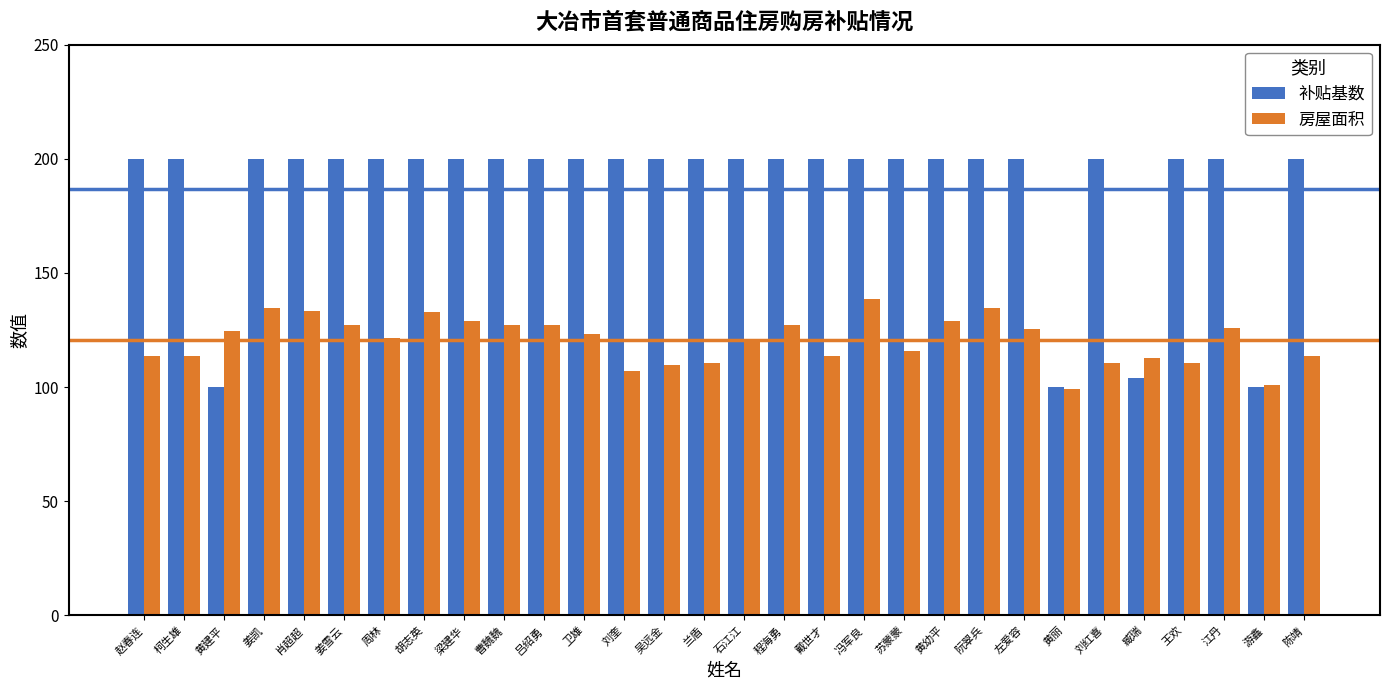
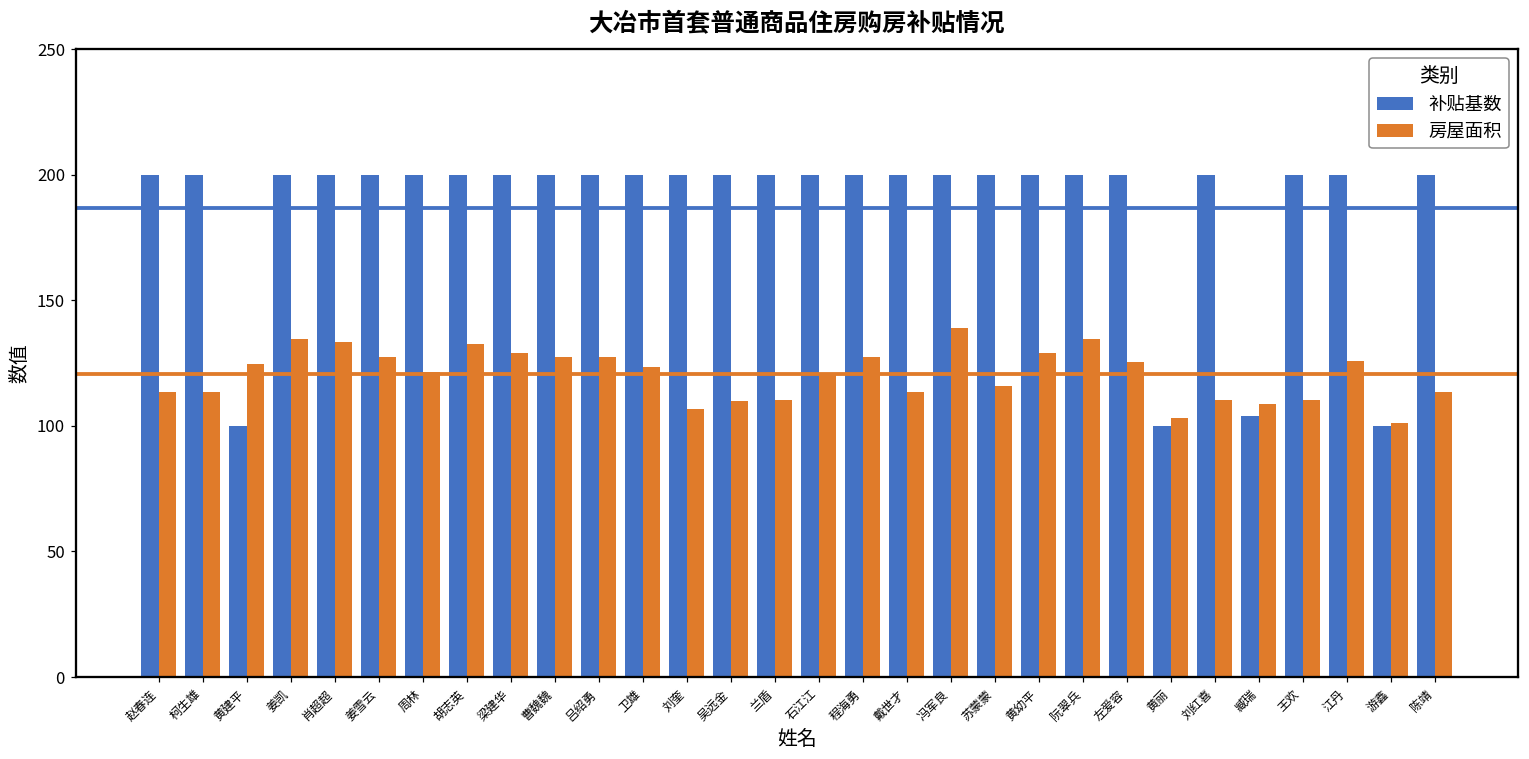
  {
    "补贴基数": {
      "赵春连": 200,
      "柯生雄": 200,
      "黄建平": 100,
      "姜凯": 200,
      "肖超超": 200,
      "姜雪云": 200,
      "周林": 200,
      "胡志英": 200,
      "梁建华": 200,
      "曹魏魏": 200,
      "吕绍勇": 200,
      "卫雄": 200,
      "刘奎": 200,
      "吴远金": 200,
      "兰盾": 200,
      "石江江": 200,
      "程海勇": 200,
      "戴世才": 200,
      "冯军良": 200,
      "苏蒙蒙": 200,
      "黄幼平": 200,
      "阮翠兵": 200,
      "左爱容": 200,
      "黄丽": 100,
      "刘红喜": 200,
      "臧瑞": 104,
      "王欢": 200,
      "江丹": 200,
      "游鑫": 100,
      "陈靖": 200
    },
    "房屋面积": {
      "赵春连": 114,
      "柯生雄": 113,
      "黄建平": 125,
      "姜凯": 134,
      "肖超超": 134,
      "姜雪云": 127,
      "周林": 121,
      "胡志英": 133,
      "梁建华": 129,
      "曹魏魏": 127,
      "吕绍勇": 127,
      "卫雄": 123,
      "刘奎": 107,
      "吴远金": 110,
      "兰盾": 110,
      "石江江": 121,
      "程海勇": 127,
      "戴世才": 114,
      "冯军良": 139,
      "苏蒙蒙": 116,
      "黄幼平": 129,
      "阮翠兵": 135,
      "左爱容": 125,
-     "黄丽": 99,
+     "黄丽": 103,
      "刘红喜": 110,
-     "臧瑞": 113,
+     "臧瑞": 109,
      "王欢": 110,
      "江丹": 126,
      "游鑫": 101,
      "陈靖": 114
    }
  }
